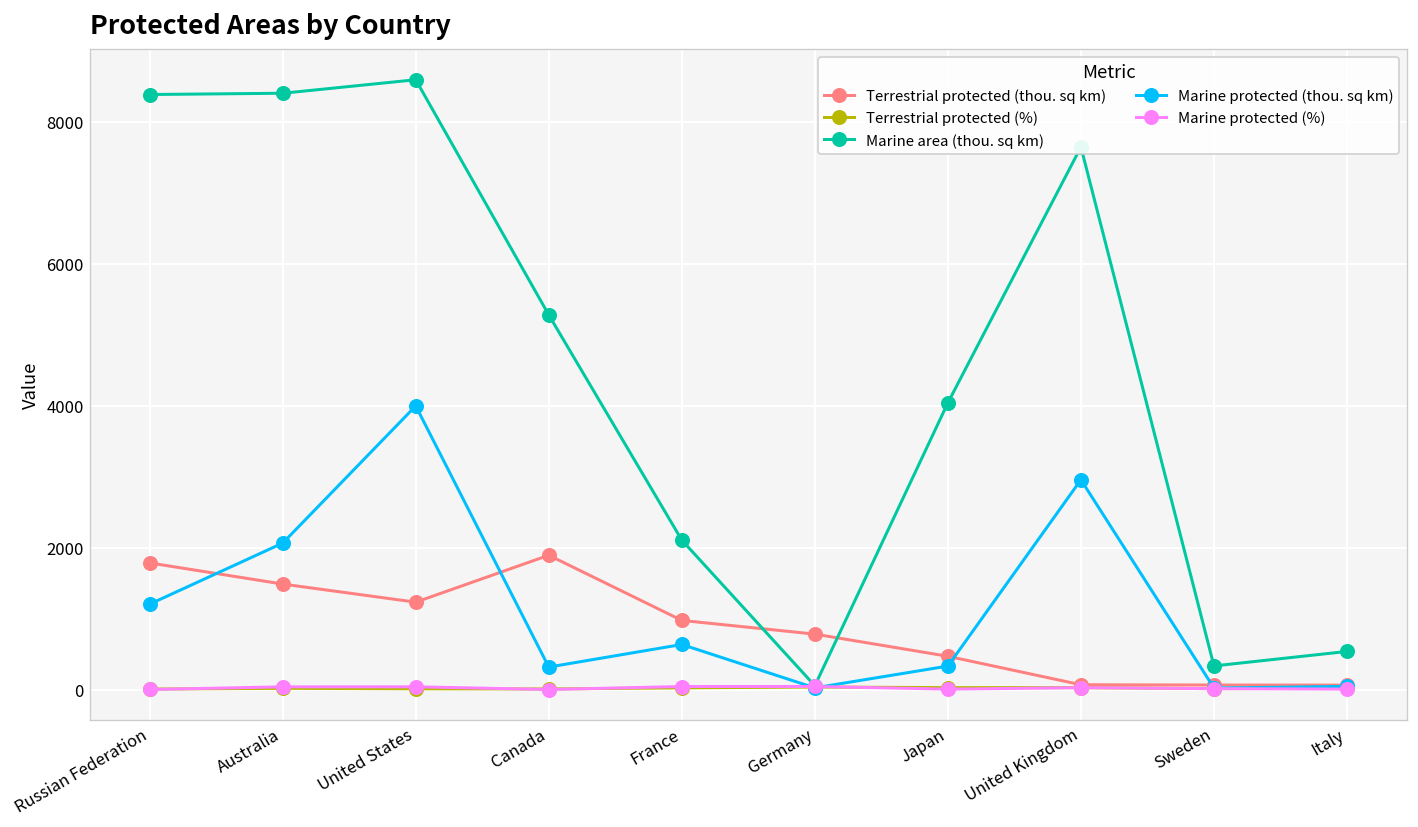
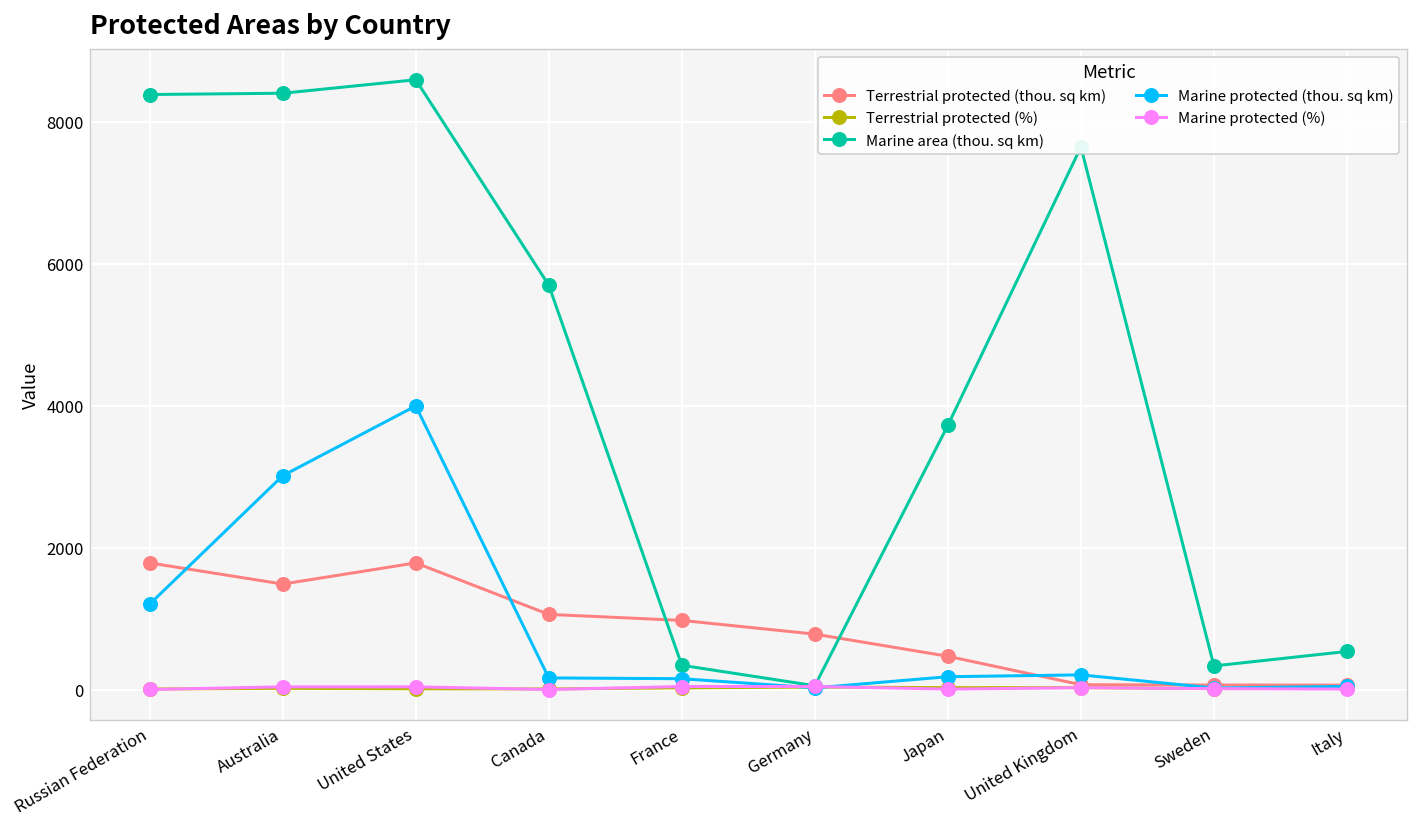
  {
    "Terrestrial protected (thou. sq km)": {
      "Russian Federation": 1800,
      "Australia": 1500,
-     "United States": 1200,
-     "Canada": 1900,
+     "United States": 1800,
+     "Canada": 1100,
      "France": 1000,
      "Germany": 800,
      "Japan": 500
    },
    "Marine area (thou. sq km)": {
      "Russian Federation": 8400,
      "Australia": 8400,
      "United States": 8600,
-     "Canada": 5300,
-     "France": 2100,
-     "Japan": 4000,
+     "Canada": 5700,
+     "France": 300,
+     "Japan": 3700,
      "Sweden": 300,
      "Italy": 500
    },
    "Marine protected (thou. sq km)": {
      "Russian Federation": 1200,
-     "Australia": 2100,
+     "Australia": 3000,
      "United States": 4000,
-     "Canada": 300,
-     "France": 600,
-     "Japan": 300,
-     "United Kingdom": 3000
+     "Canada": 200,
+     "France": 200,
+     "Japan": 200,
+     "United Kingdom": 200
    }
  }
